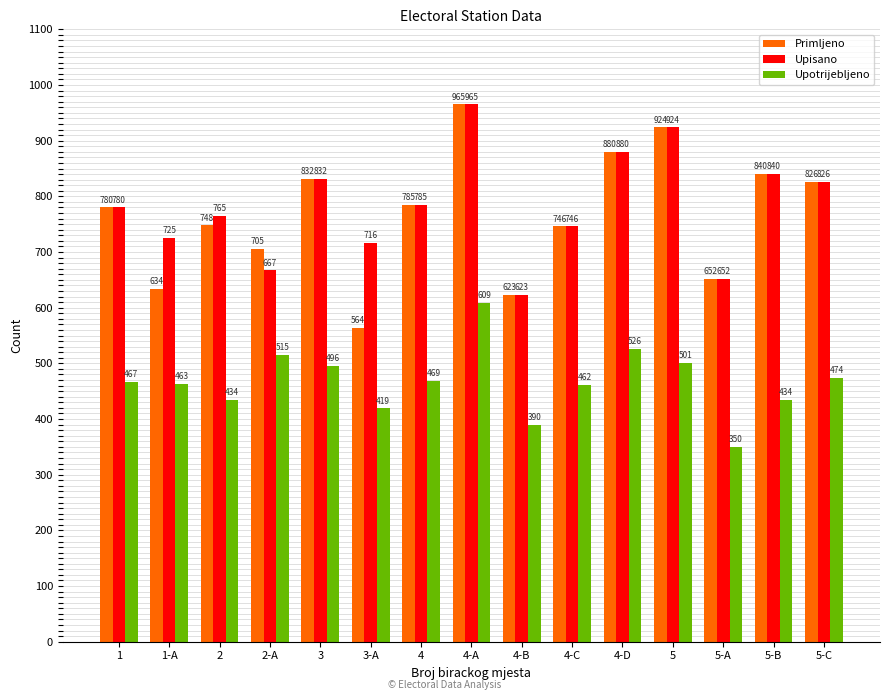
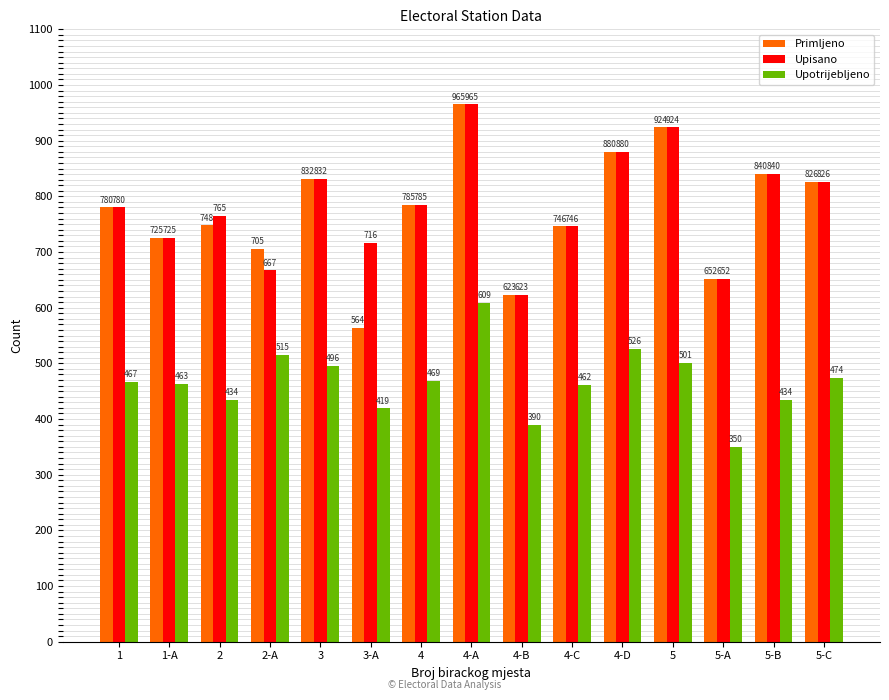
  {
    "Primljeno": {
      "1": 780,
-     "1-A": 634,
+     "1-A": 725,
      "2": 748,
      "2-A": 705,
      "3": 832,
      "3-A": 564,
      "4": 785,
      "4-A": 965,
      "4-B": 623,
      "4-C": 746,
      "4-D": 880,
      "5": 924,
      "5-A": 652,
      "5-B": 840,
      "5-C": 826
    },
    "Upisano": {
      "1": 780,
      "1-A": 725,
      "2": 765,
      "2-A": 667,
      "3": 832,
      "3-A": 716,
      "4": 785,
      "4-A": 965,
      "4-B": 623,
      "4-C": 746,
      "4-D": 880,
      "5": 924,
      "5-A": 652,
      "5-B": 840,
      "5-C": 826
    },
    "Upotrijebljeno": {
      "1": 467,
      "1-A": 463,
      "2": 434,
      "2-A": 515,
      "3": 496,
      "3-A": 419,
      "4": 469,
      "4-A": 609,
      "4-B": 390,
      "4-C": 462,
      "4-D": 526,
      "5": 501,
      "5-A": 350,
      "5-B": 434,
      "5-C": 474
    }
  }
